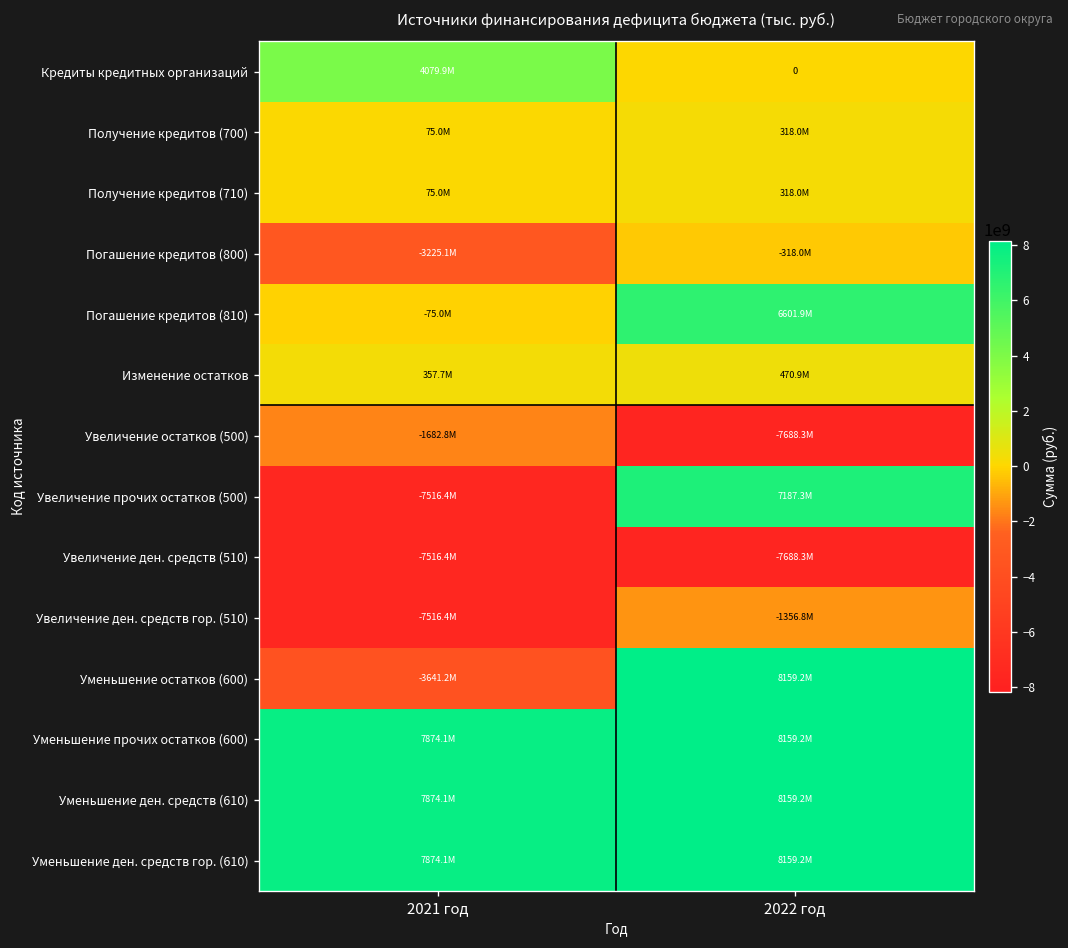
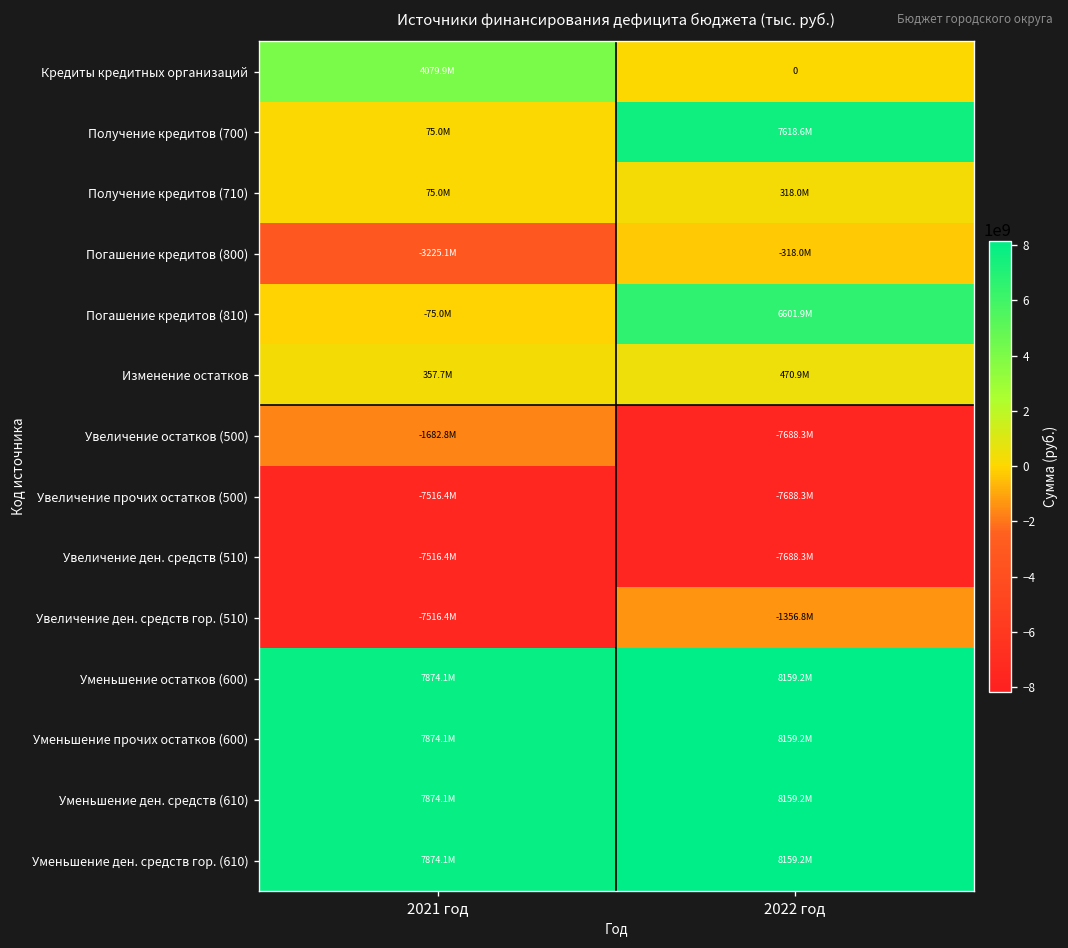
  {
    "Кредиты кредитных организаций": {
      "2021 год": "4079.9M",
      "2022 год": "0"
    },
    "Получение кредитов (700)": {
      "2021 год": "75.0M",
-     "2022 год": "318.0M"
+     "2022 год": "7618.6M"
    },
    "Получение кредитов (710)": {
      "2021 год": "75.0M",
      "2022 год": "318.0M"
    },
    "Погашение кредитов (800)": {
      "2021 год": "-3225.1M",
      "2022 год": "-318.0M"
    },
    "Погашение кредитов (810)": {
      "2021 год": "-75.0M",
      "2022 год": "6601.9M"
    },
    "Изменение остатков": {
      "2021 год": "357.7M",
      "2022 год": "470.9M"
    },
    "Увеличение остатков (500)": {
      "2021 год": "-1682.8M",
      "2022 год": "-7688.3M"
    },
    "Увеличение прочих остатков (500)": {
      "2021 год": "-7516.4M",
-     "2022 год": "7187.3M"
+     "2022 год": "-7688.3M"
    },
    "Увеличение ден. средств (510)": {
      "2021 год": "-7516.4M",
      "2022 год": "-7688.3M"
    },
    "Увеличение ден. средств гор. (510)": {
      "2021 год": "-7516.4M",
      "2022 год": "-1356.8M"
    },
    "Уменьшение остатков (600)": {
-     "2021 год": "-3641.2M",
+     "2021 год": "7874.1M",
      "2022 год": "8159.2M"
    },
    "Уменьшение прочих остатков (600)": {
      "2021 год": "7874.1M",
      "2022 год": "8159.2M"
    },
    "Уменьшение ден. средств (610)": {
      "2021 год": "7874.1M",
      "2022 год": "8159.2M"
    },
    "Уменьшение ден. средств гор. (610)": {
      "2021 год": "7874.1M",
      "2022 год": "8159.2M"
    }
  }
